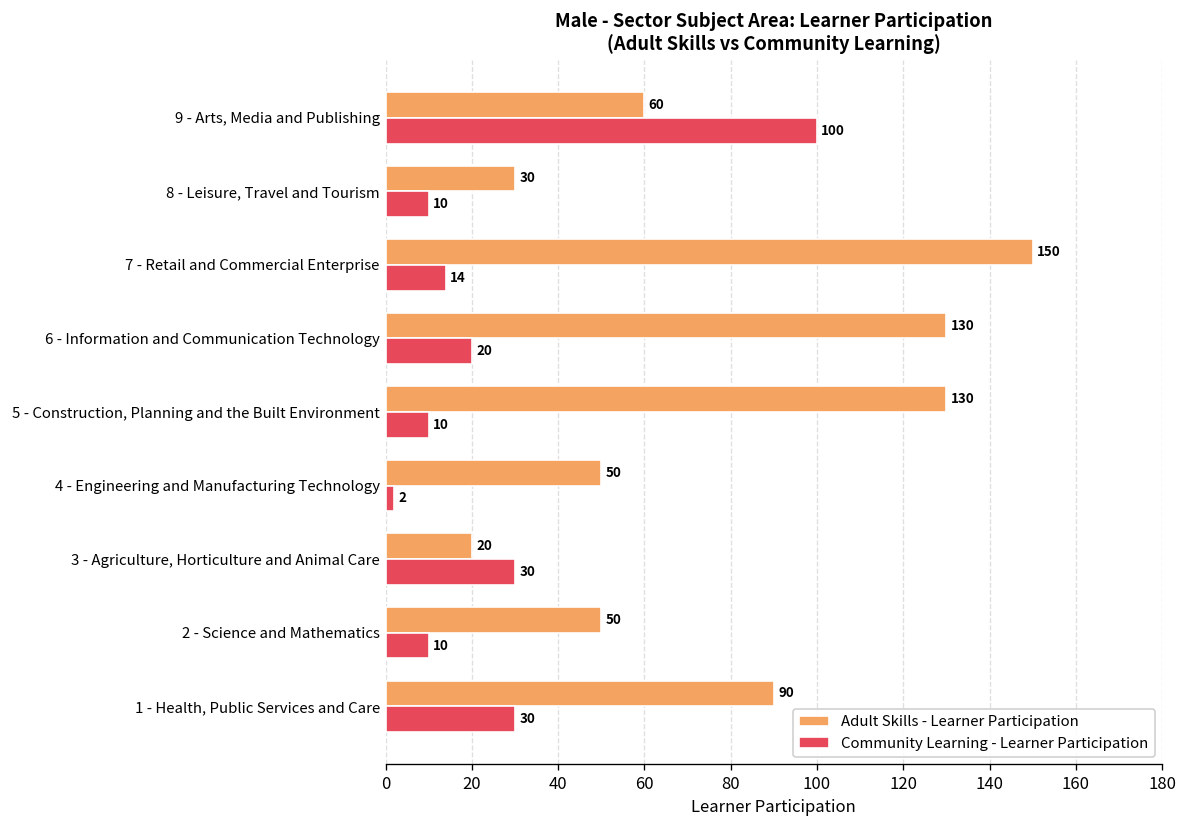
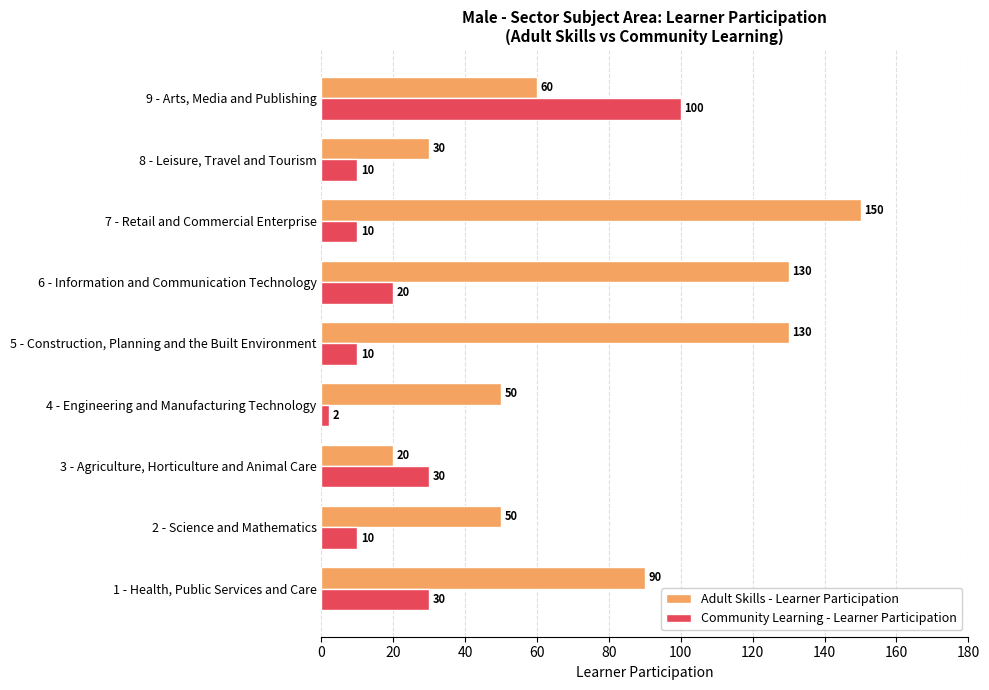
  {
    "Adult Skills - Learner Participation": {
      "9 - Arts, Media and Publishing": 60,
      "8 - Leisure, Travel and Tourism": 30,
      "7 - Retail and Commercial Enterprise": 150,
      "6 - Information and Communication Technology": 130,
      "5 - Construction, Planning and the Built Environment": 130,
      "4 - Engineering and Manufacturing Technology": 50,
      "3 - Agriculture, Horticulture and Animal Care": 20,
      "2 - Science and Mathematics": 50,
      "1 - Health, Public Services and Care": 90
    },
    "Community Learning - Learner Participation": {
      "9 - Arts, Media and Publishing": 100,
      "8 - Leisure, Travel and Tourism": 10,
-     "7 - Retail and Commercial Enterprise": 14,
+     "7 - Retail and Commercial Enterprise": 10,
      "6 - Information and Communication Technology": 20,
      "5 - Construction, Planning and the Built Environment": 10,
      "4 - Engineering and Manufacturing Technology": 2,
      "3 - Agriculture, Horticulture and Animal Care": 30,
      "2 - Science and Mathematics": 10,
      "1 - Health, Public Services and Care": 30
    }
  }
